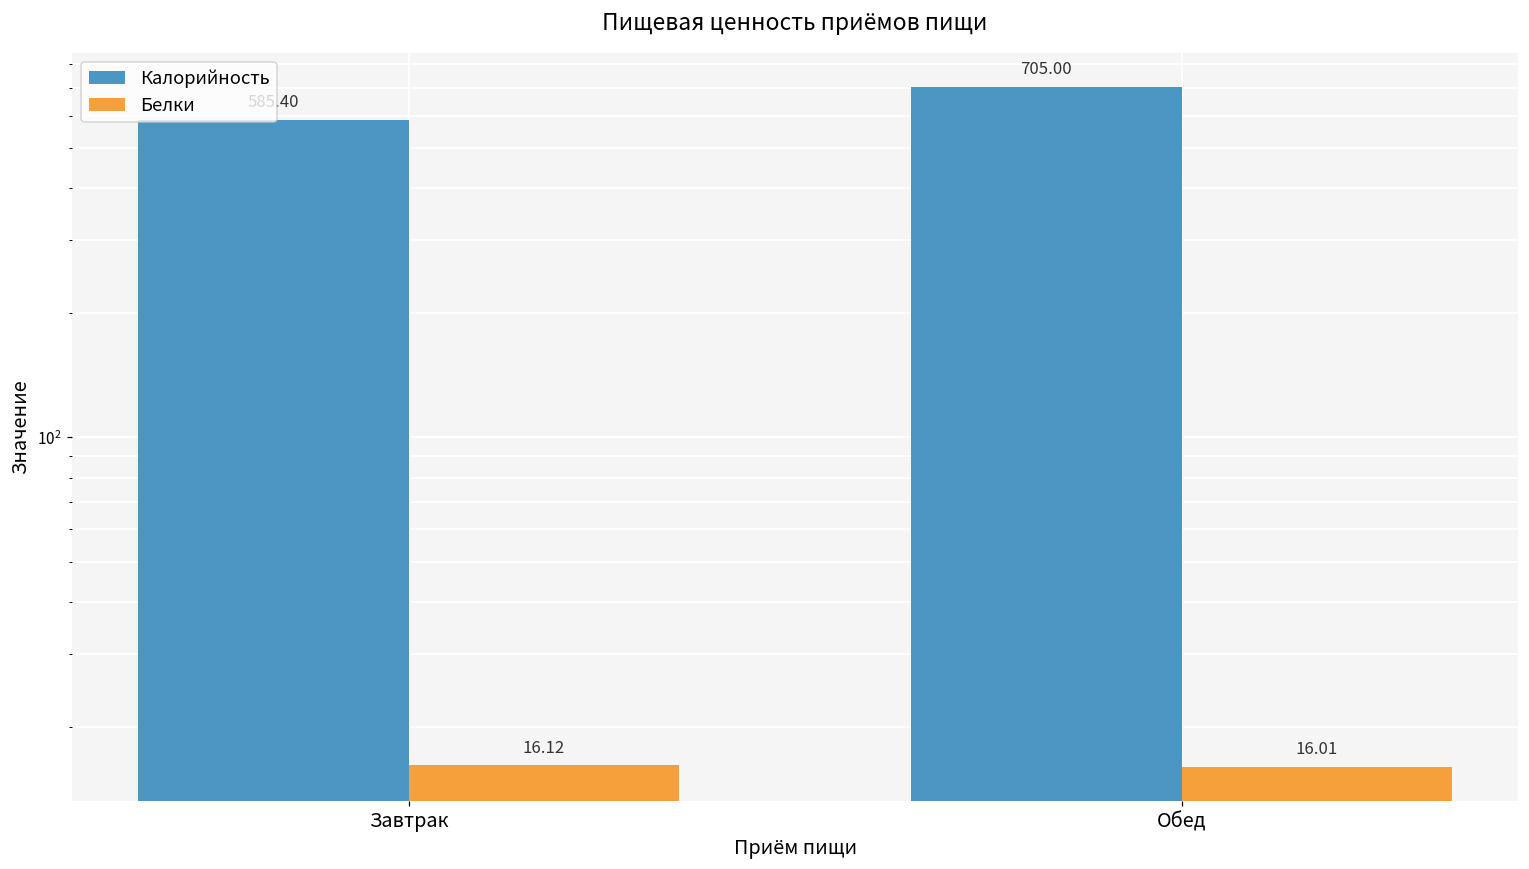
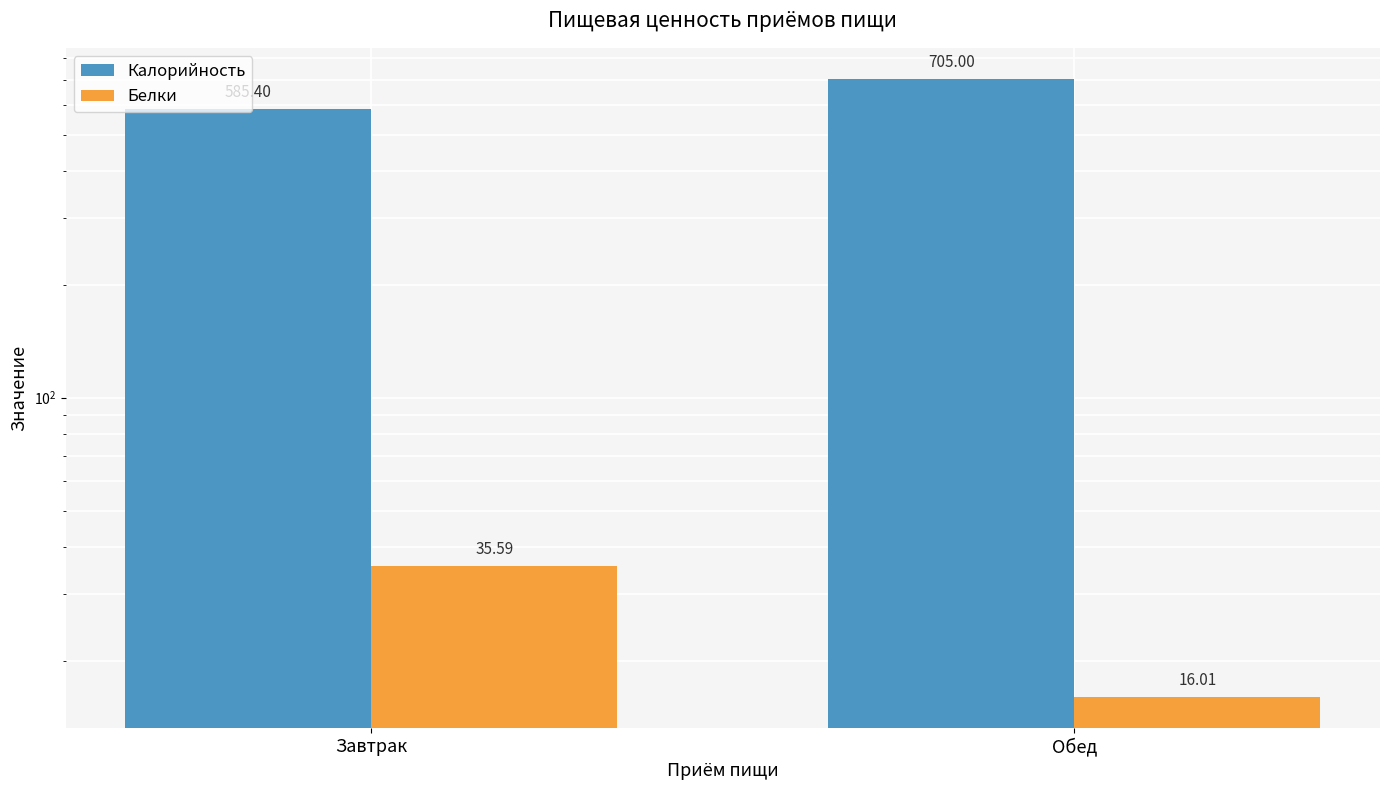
  {
    "Калорийность": {
      "Обед": 705.00
    },
    "Белки": {
-     "Завтрак": 16.12,
+     "Завтрак": 35.59,
      "Обед": 16.01
    }
  }
